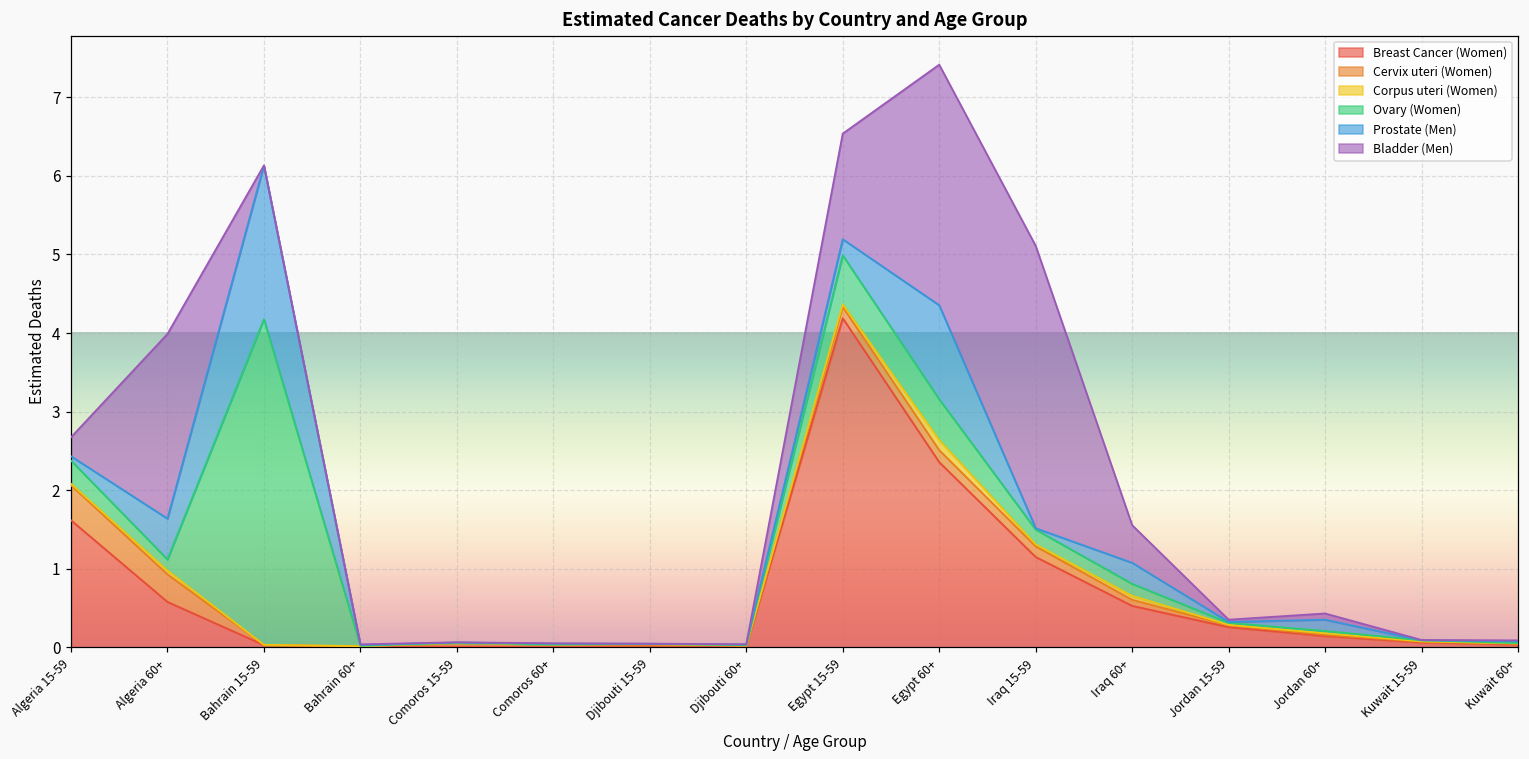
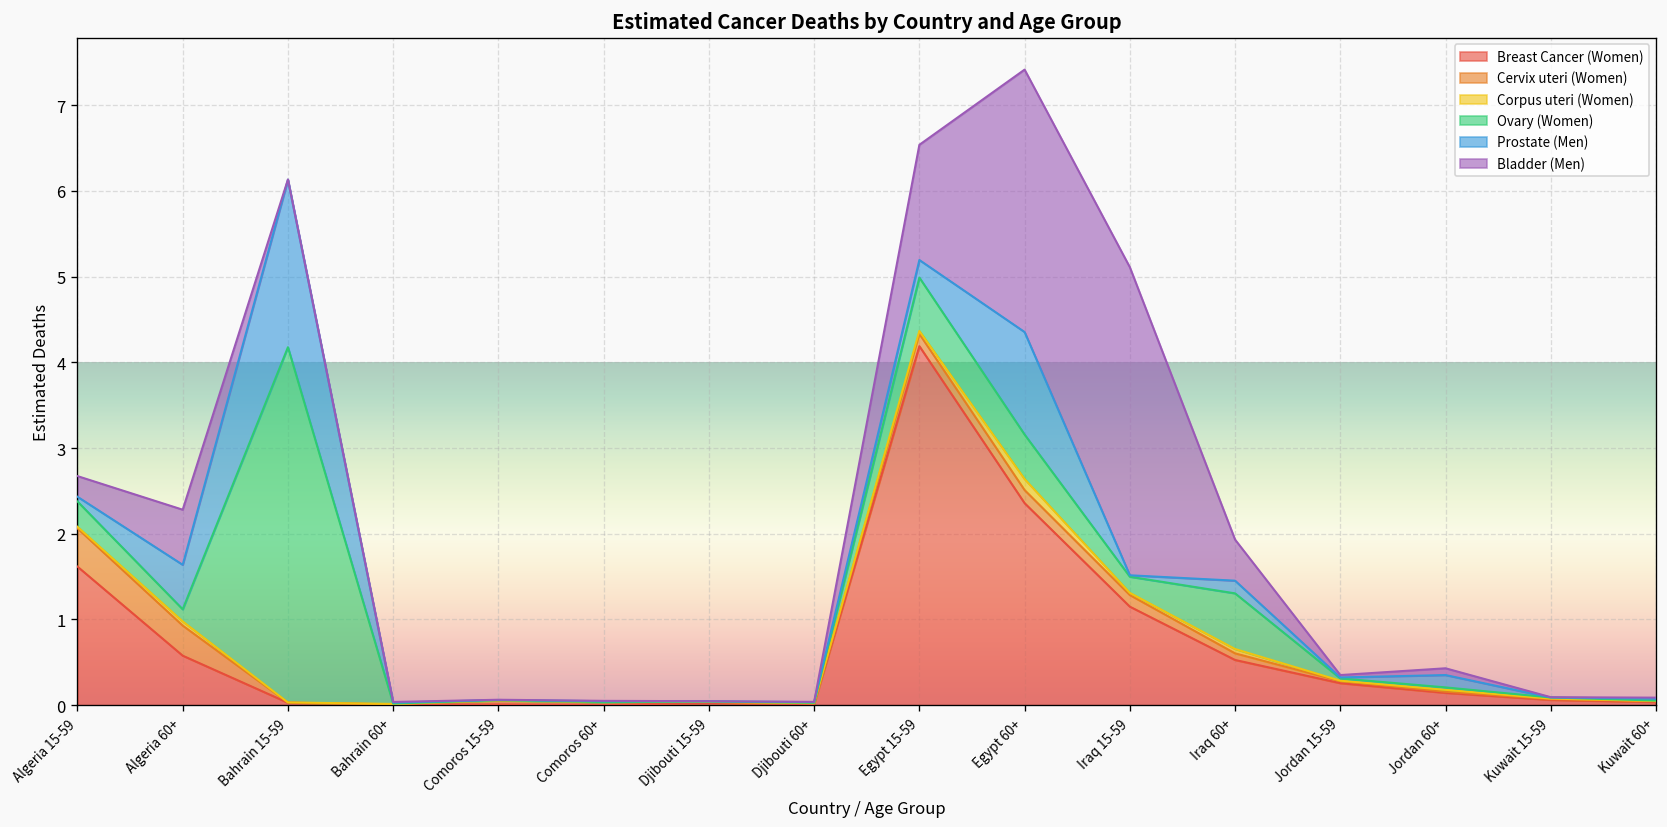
  {
    "Corpus uteri (Women)": {
      "Algeria 60+": 0.0,
      "Egypt 60+": 0.1,
      "Iraq 60+": 0.1
    },
    "Ovary (Women)": {
      "Algeria 15-59": 0.3,
      "Algeria 60+": 0.1,
      "Bahrain 15-59": 4.1,
      "Egypt 15-59": 0.6,
      "Egypt 60+": 0.5,
-     "Iraq 60+": 0.2
+     "Iraq 60+": 0.6
    },
    "Prostate (Men)": {
      "Algeria 15-59": 0.1,
      "Algeria 60+": 0.5,
      "Egypt 15-59": 0.2,
      "Egypt 60+": 1.2,
-     "Iraq 60+": 0.3,
+     "Iraq 60+": 0.1,
      "Jordan 60+": 0.1
    },
    "Bladder (Men)": {
      "Algeria 15-59": 0.2,
-     "Algeria 60+": 2.4,
+     "Algeria 60+": 0.6,
      "Egypt 15-59": 1.3,
      "Egypt 60+": 3.1,
      "Iraq 15-59": 3.6,
      "Iraq 60+": 0.5,
      "Jordan 60+": 0.1
    }
  }
